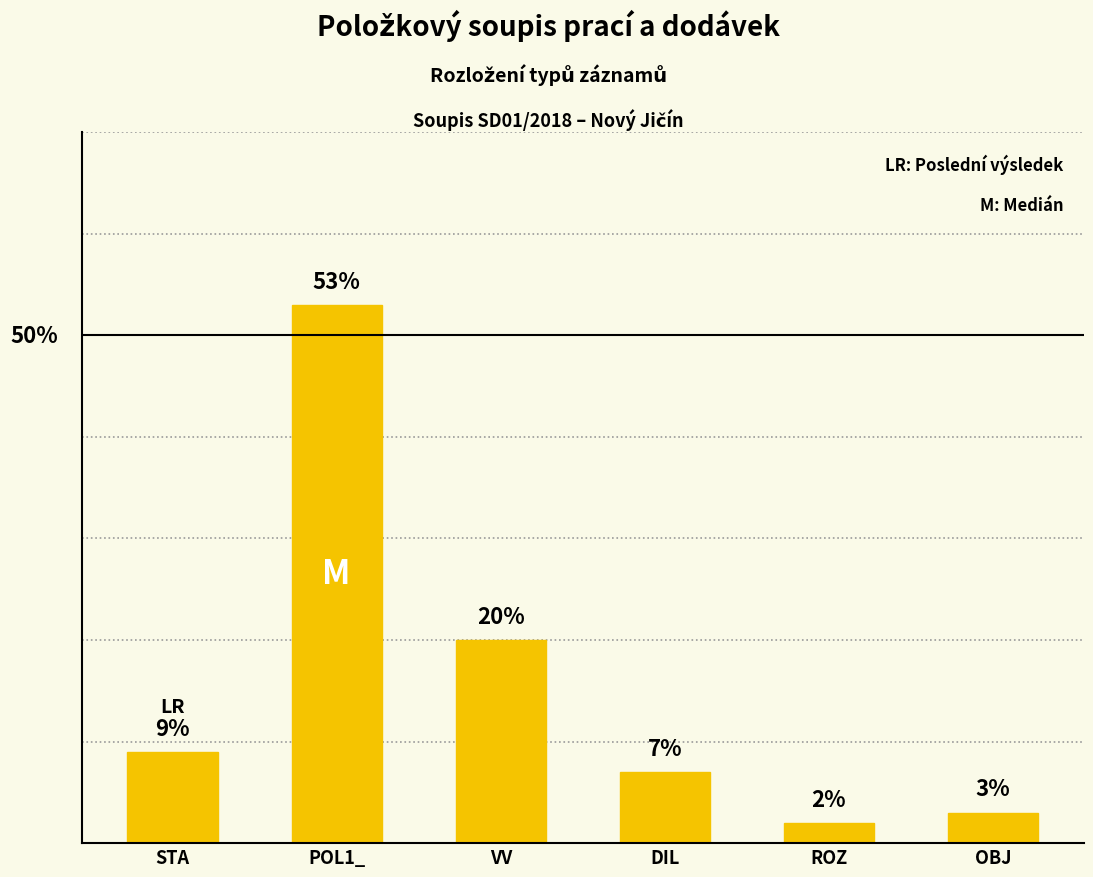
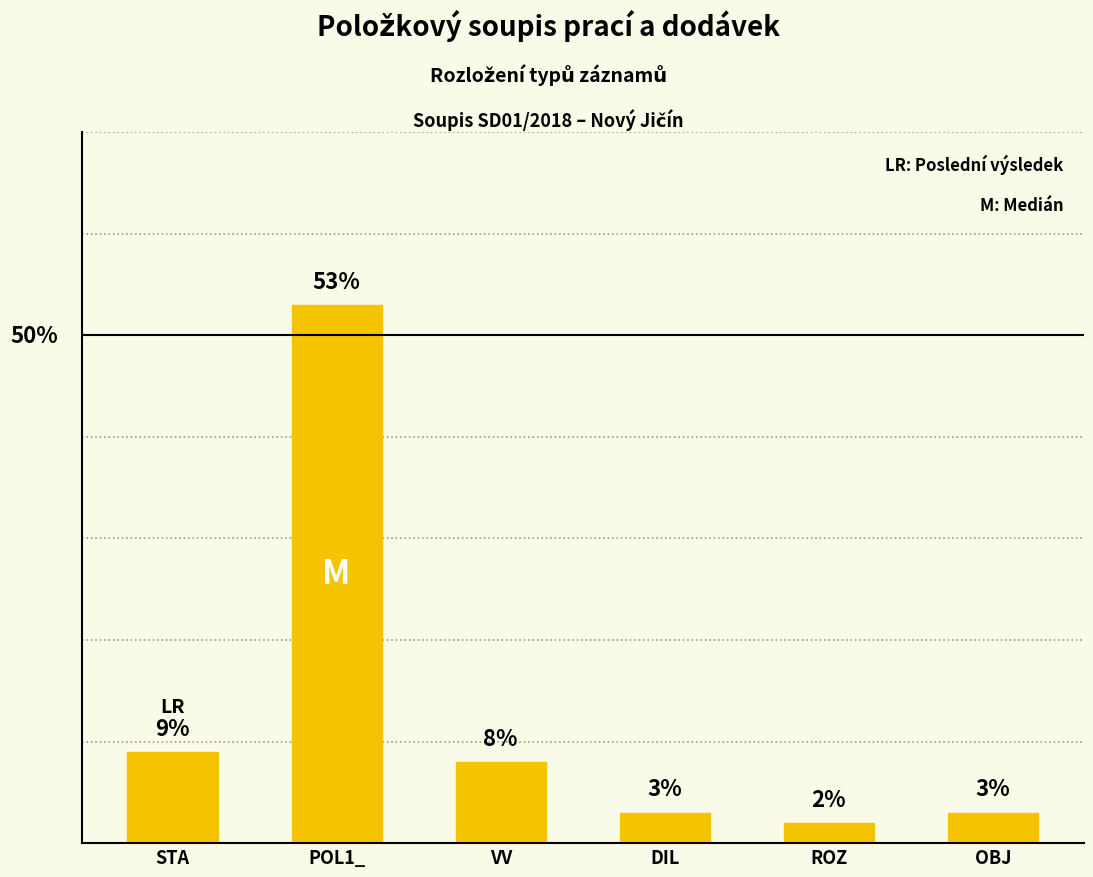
  {
    "STA": "9%",
    "POL1_": "53%",
-   "VV": "20%",
-   "DIL": "7%",
+   "VV": "8%",
+   "DIL": "3%",
    "ROZ": "2%",
    "OBJ": "3%"
  }
